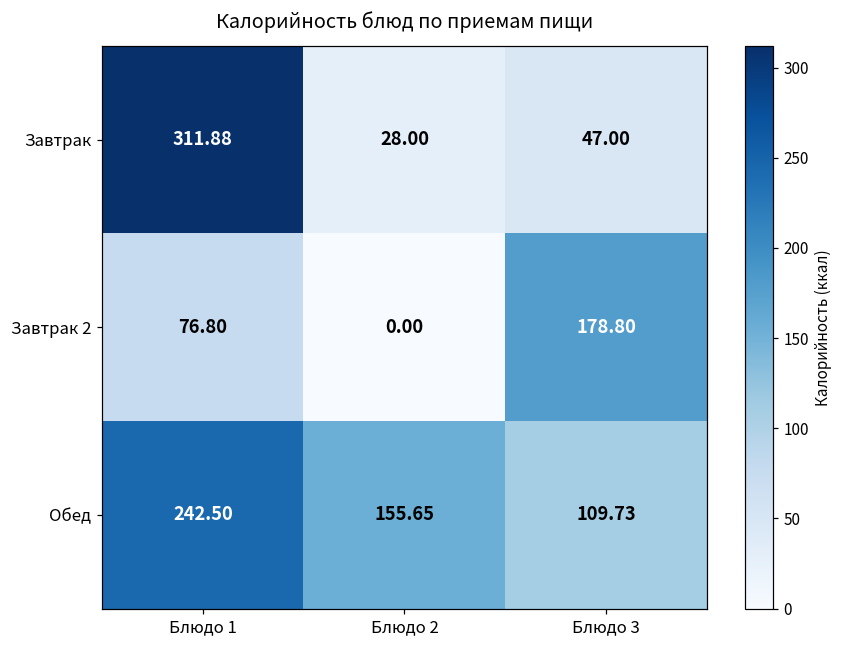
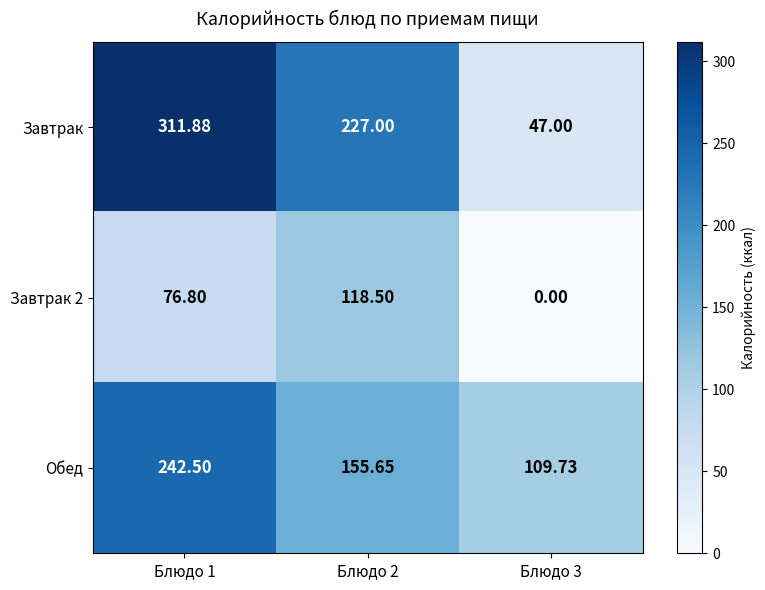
  {
    "Завтрак": {
      "Блюдо 1": 311.88,
-     "Блюдо 2": 28.00,
+     "Блюдо 2": 227.00,
      "Блюдо 3": 47.00
    },
    "Завтрак 2": {
      "Блюдо 1": 76.80,
-     "Блюдо 2": 0.00,
-     "Блюдо 3": 178.80
+     "Блюдо 2": 118.50,
+     "Блюдо 3": 0.00
    },
    "Обед": {
      "Блюдо 1": 242.50,
      "Блюдо 2": 155.65,
      "Блюдо 3": 109.73
    }
  }
